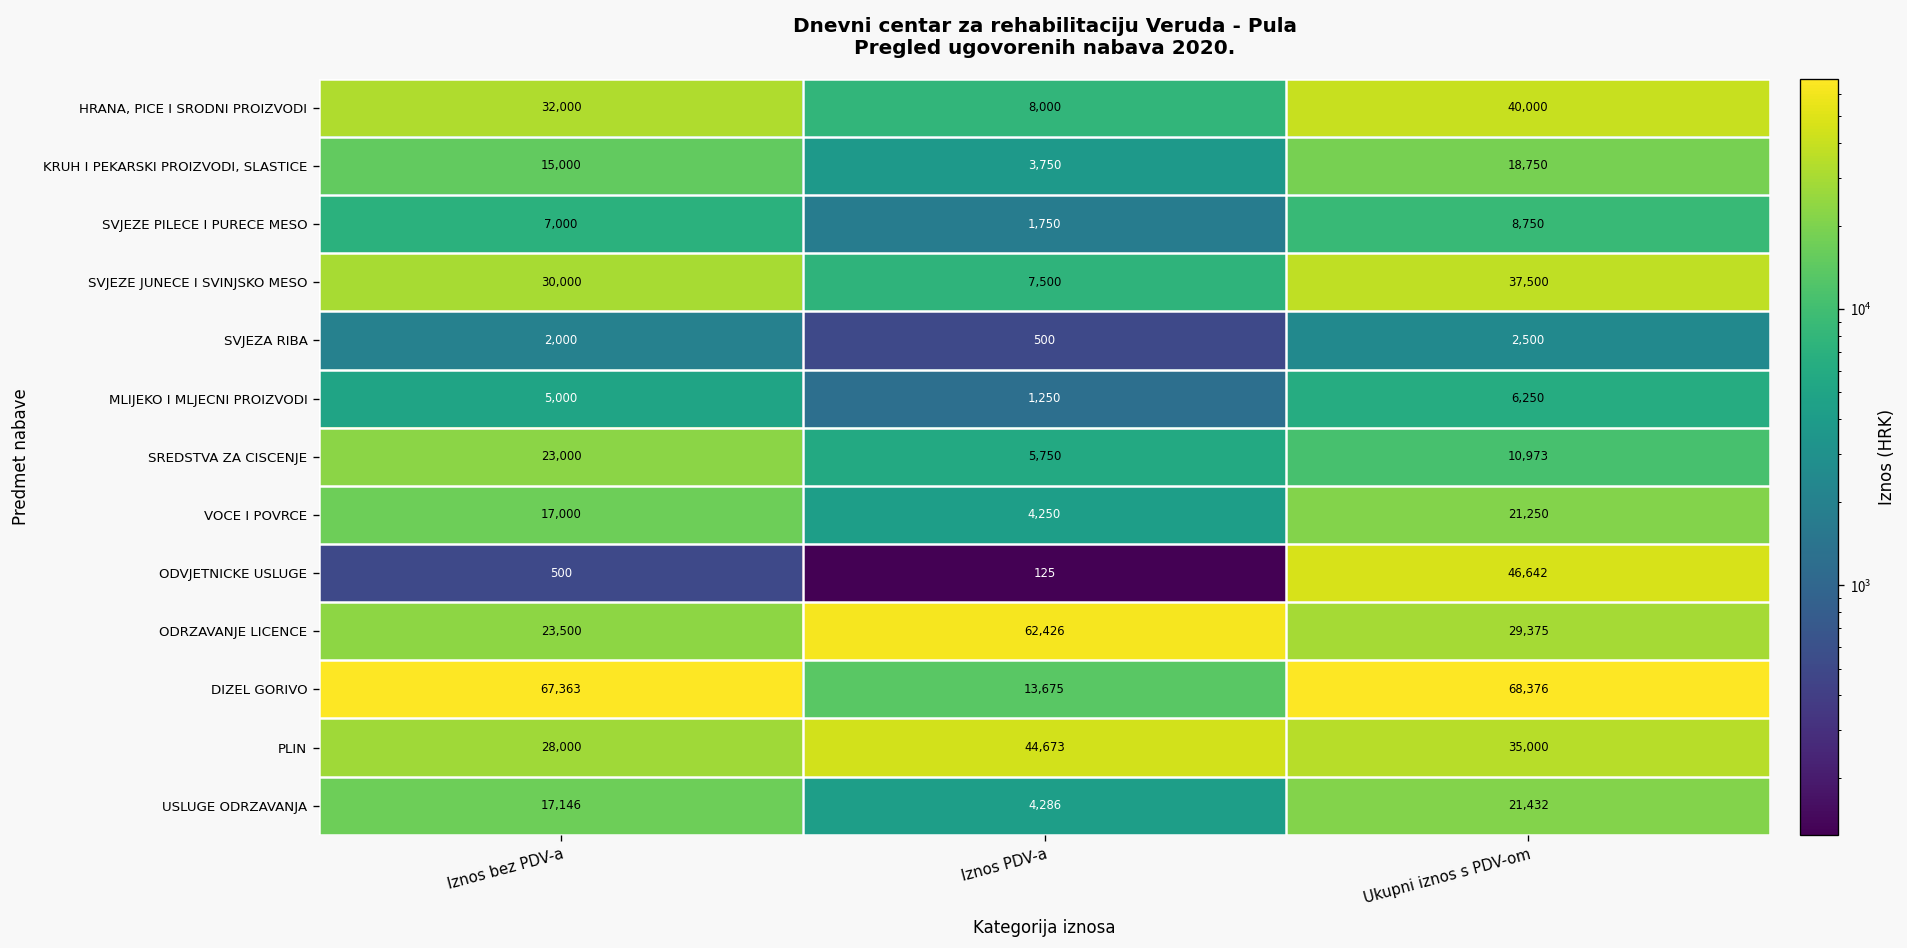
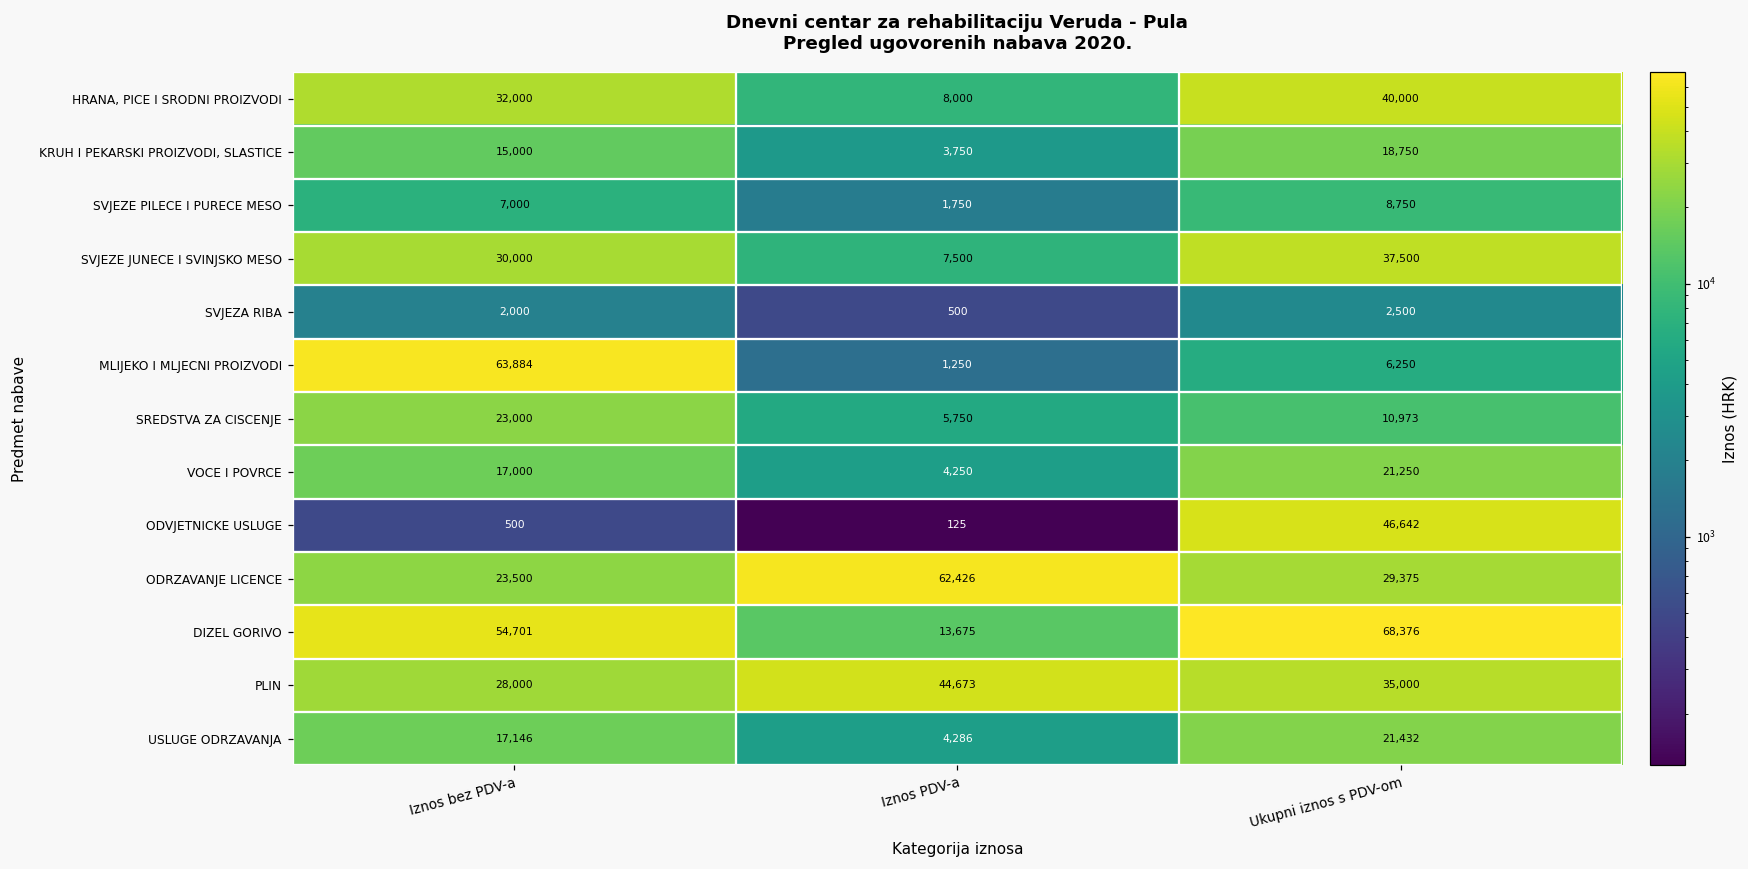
  {
    "HRANA, PICE I SRODNI PROIZVODI": {
      "Iznos bez PDV-a": "32,000",
      "Iznos PDV-a": "8,000",
      "Ukupni iznos s PDV-om": "40,000"
    },
    "KRUH I PEKARSKI PROIZVODI, SLASTICE": {
      "Iznos bez PDV-a": "15,000",
      "Iznos PDV-a": "3,750",
      "Ukupni iznos s PDV-om": "18,750"
    },
    "SVJEZE PILECE I PURECE MESO": {
      "Iznos bez PDV-a": "7,000",
      "Iznos PDV-a": "1,750",
      "Ukupni iznos s PDV-om": "8,750"
    },
    "SVJEZE JUNECE I SVINJSKO MESO": {
      "Iznos bez PDV-a": "30,000",
      "Iznos PDV-a": "7,500",
      "Ukupni iznos s PDV-om": "37,500"
    },
    "SVJEZA RIBA": {
      "Iznos bez PDV-a": "2,000",
      "Iznos PDV-a": "500",
      "Ukupni iznos s PDV-om": "2,500"
    },
    "MLIJEKO I MLJECNI PROIZVODI": {
-     "Iznos bez PDV-a": "5,000",
+     "Iznos bez PDV-a": "63,884",
      "Iznos PDV-a": "1,250",
      "Ukupni iznos s PDV-om": "6,250"
    },
    "SREDSTVA ZA CISCENJE": {
      "Iznos bez PDV-a": "23,000",
      "Iznos PDV-a": "5,750",
      "Ukupni iznos s PDV-om": "10,973"
    },
    "VOCE I POVRCE": {
      "Iznos bez PDV-a": "17,000",
      "Iznos PDV-a": "4,250",
      "Ukupni iznos s PDV-om": "21,250"
    },
    "ODVJETNICKE USLUGE": {
      "Iznos bez PDV-a": "500",
      "Iznos PDV-a": "125",
      "Ukupni iznos s PDV-om": "46,642"
    },
    "ODRZAVANJE LICENCE": {
      "Iznos bez PDV-a": "23,500",
      "Iznos PDV-a": "62,426",
      "Ukupni iznos s PDV-om": "29,375"
    },
    "DIZEL GORIVO": {
-     "Iznos bez PDV-a": "67,363",
+     "Iznos bez PDV-a": "54,701",
      "Iznos PDV-a": "13,675",
      "Ukupni iznos s PDV-om": "68,376"
    },
    "PLIN": {
      "Iznos bez PDV-a": "28,000",
      "Iznos PDV-a": "44,673",
      "Ukupni iznos s PDV-om": "35,000"
    },
    "USLUGE ODRZAVANJA": {
      "Iznos bez PDV-a": "17,146",
      "Iznos PDV-a": "4,286",
      "Ukupni iznos s PDV-om": "21,432"
    }
  }
